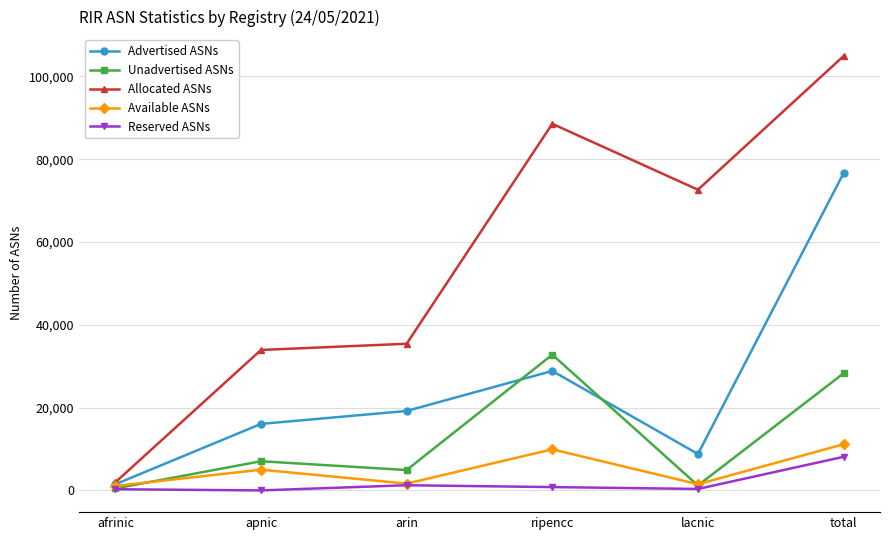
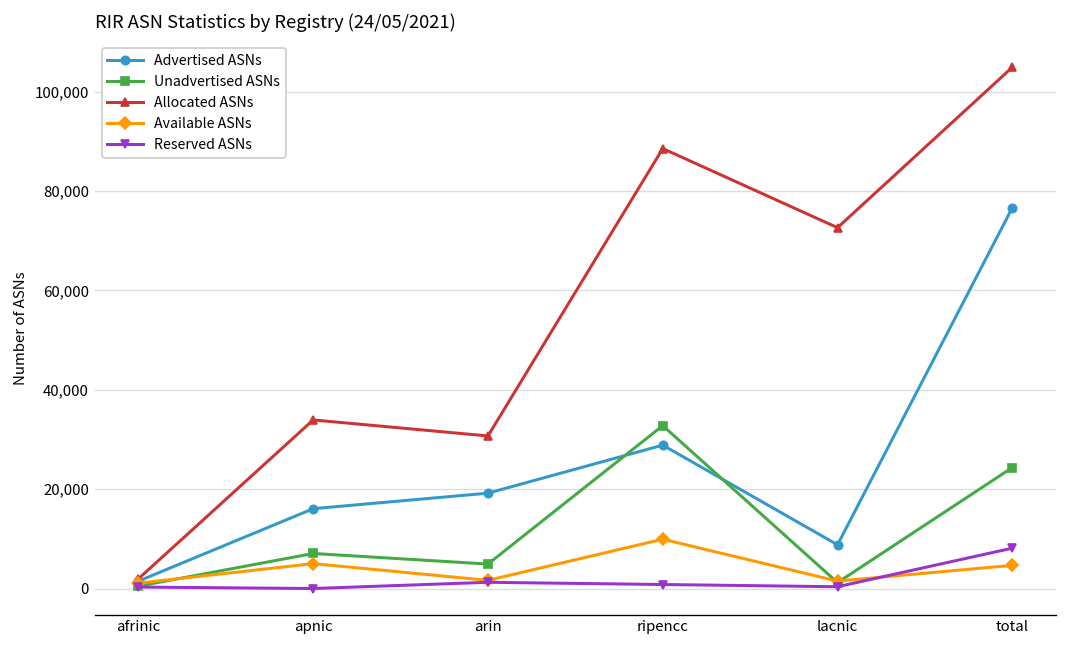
  {
    "Advertised ASNs": {
      "apnic": "16,000",
      "arin": "19,000",
      "ripencc": "29,000",
      "lacnic": "9,000",
      "total": "77,000"
    },
    "Unadvertised ASNs": {
      "apnic": "7,000",
      "arin": "5,000",
      "ripencc": "33,000",
-     "total": "28,000"
+     "total": "24,000"
    },
    "Allocated ASNs": {
      "apnic": "34,000",
-     "arin": "35,000",
+     "arin": "31,000",
      "ripencc": "89,000",
      "lacnic": "73,000",
      "total": "105,000"
    },
    "Available ASNs": {
      "apnic": "5,000",
      "ripencc": "10,000",
-     "total": "11,000"
+     "total": "5,000"
    },
    "Reserved ASNs": {
      "apnic": "0",
      "ripencc": "1,000",
      "lacnic": "0",
      "total": "8,000"
    }
  }
